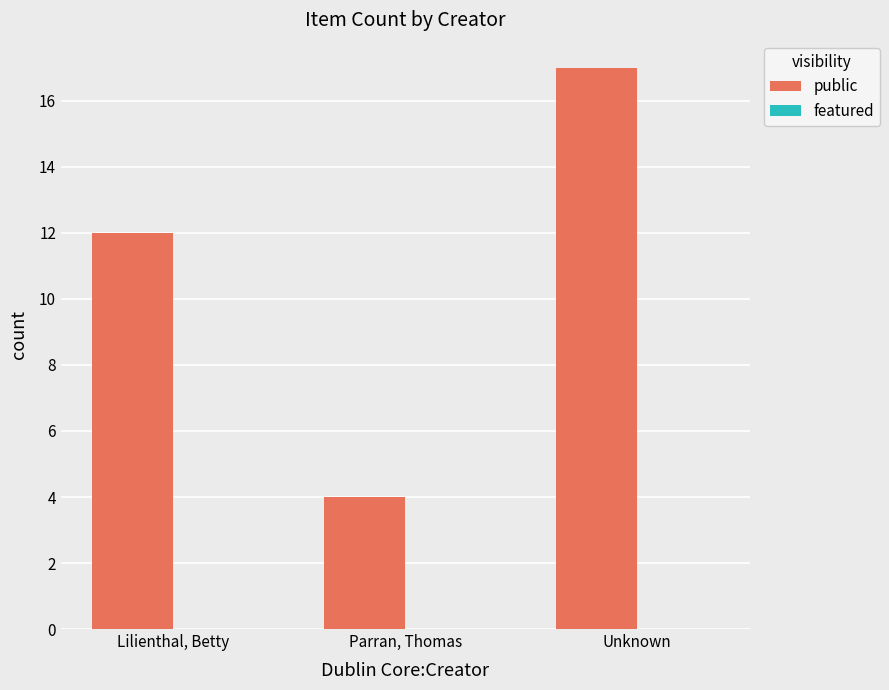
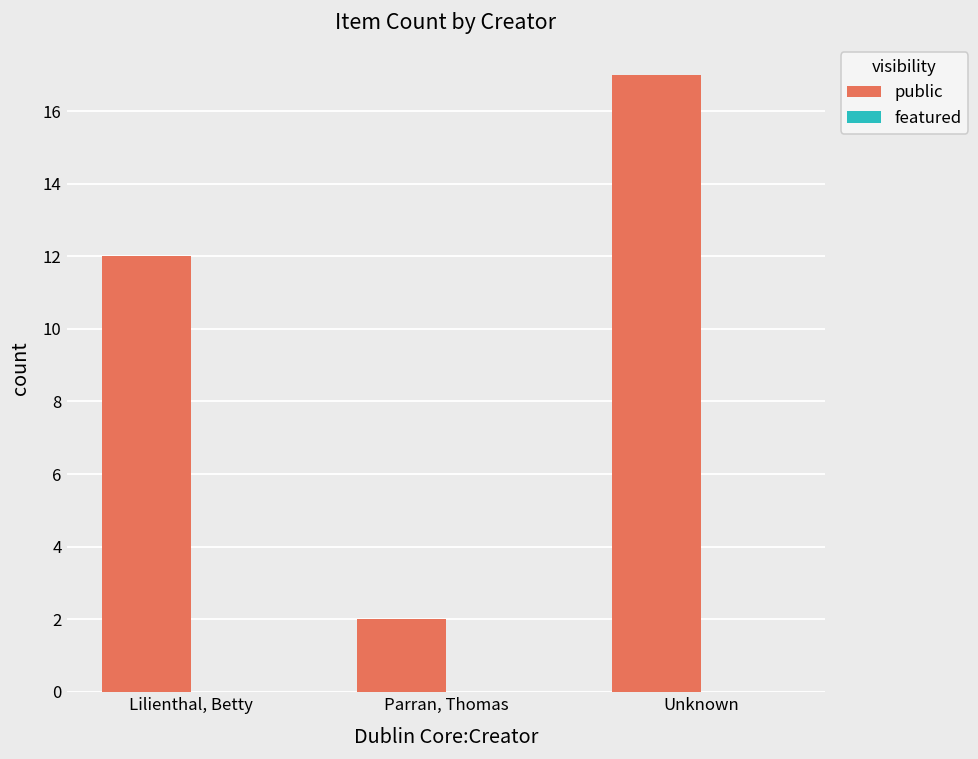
  {
    "public": {
      "Lilienthal, Betty": 12,
-     "Parran, Thomas": 4,
+     "Parran, Thomas": 2,
      "Unknown": 17
    },
    "featured": {
      "Lilienthal, Betty": 0,
      "Parran, Thomas": 0,
      "Unknown": 0
    }
  }
